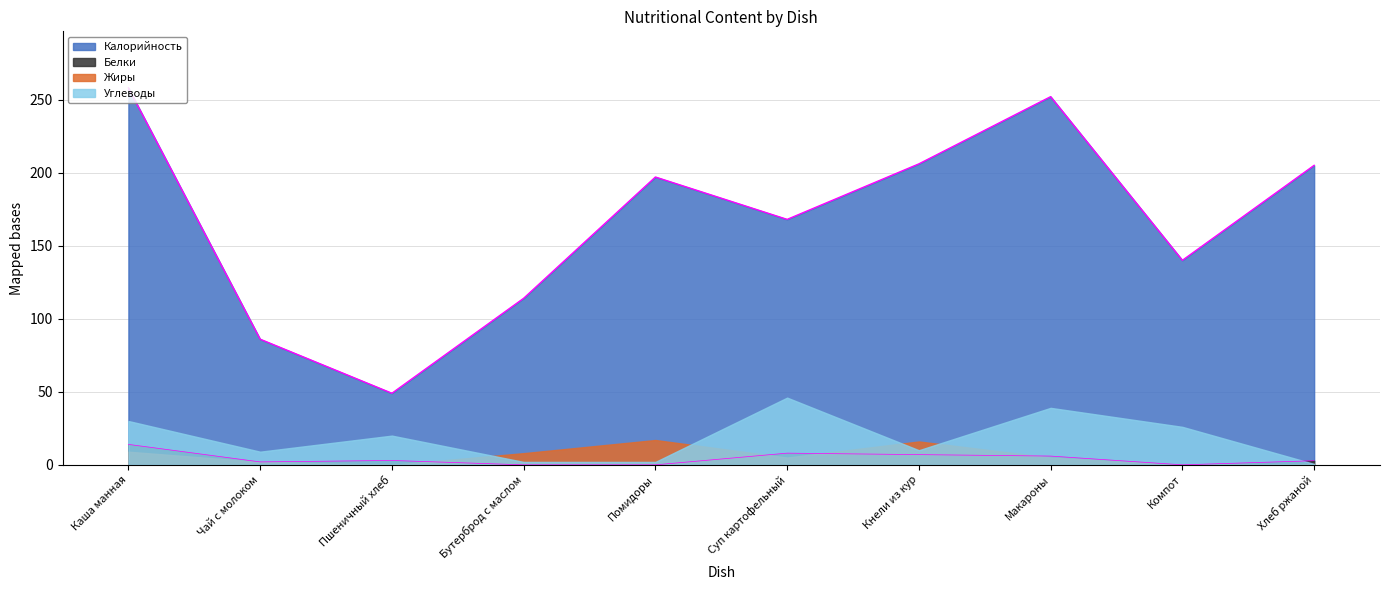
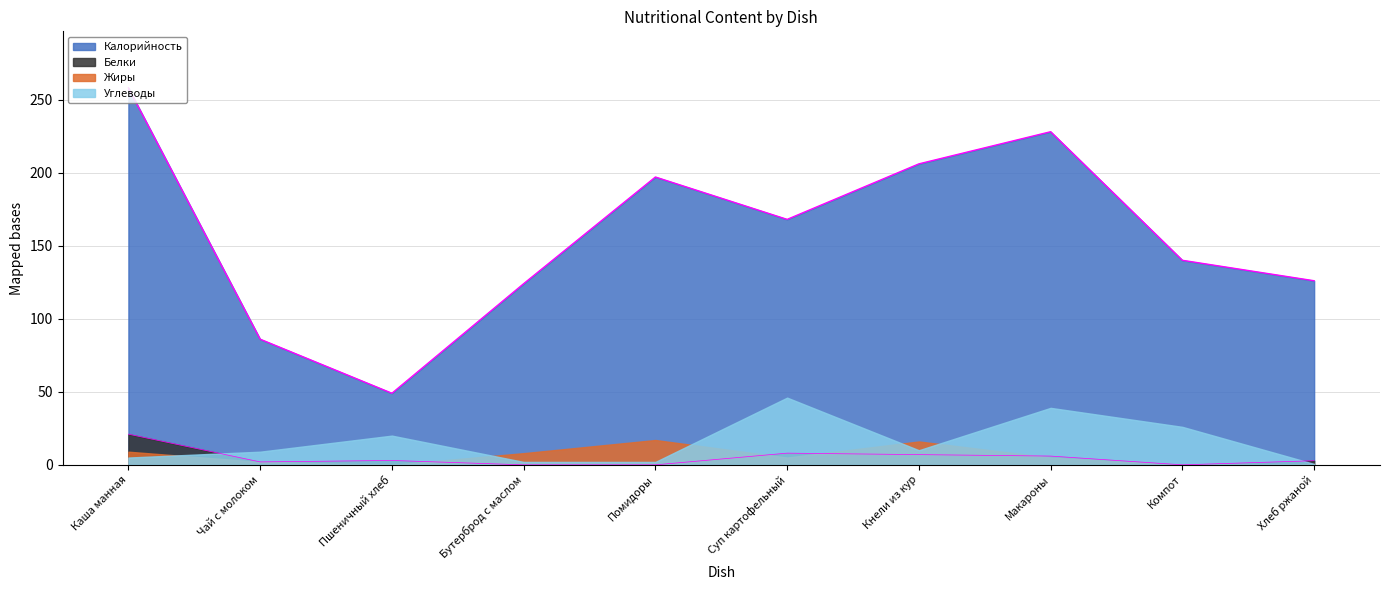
  {
    "Калорийность": {
      "Чай с молоком": 86,
      "Пшеничный хлеб": 49,
-     "Бутерброд с маслом": 114,
+     "Бутерброд с маслом": 124,
      "Помидоры": 197,
      "Суп картофельный": 168,
      "Кнели из кур": 206,
-     "Макароны": 252,
+     "Макароны": 228,
      "Компот": 140,
-     "Хлеб ржаной": 205
+     "Хлеб ржаной": 126
    },
    "Белки": {
-     "Каша манная": 14,
+     "Каша манная": 21,
      "Пшеничный хлеб": 3,
      "Бутерброд с маслом": 0,
      "Помидоры": 0,
      "Суп картофельный": 8,
      "Кнели из кур": 7,
      "Хлеб ржаной": 3
    },
    "Жиры": {
      "Каша манная": 9,
      "Пшеничный хлеб": 0,
      "Бутерброд с маслом": 8,
      "Помидоры": 17,
      "Суп картофельный": 5,
      "Кнели из кур": 16
    },
    "Углеводы": {
-     "Каша манная": 30,
+     "Каша манная": 5,
      "Чай с молоком": 9,
      "Пшеничный хлеб": 20,
      "Бутерброд с маслом": 2,
      "Помидоры": 2,
      "Суп картофельный": 46,
      "Кнели из кур": 10,
      "Макароны": 39,
      "Компот": 26
    }
  }
